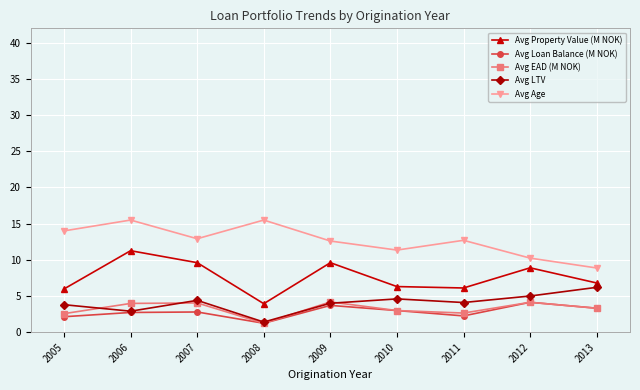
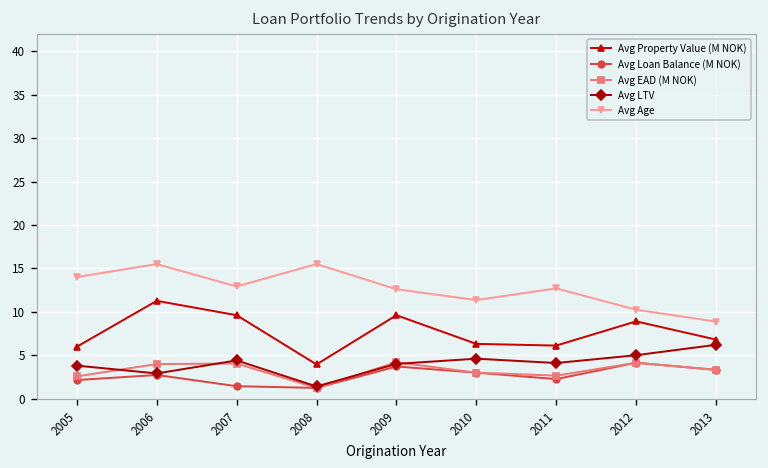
  {
    "Avg Loan Balance (M NOK)": {
      "2005": 2,
-     "2007": 3,
+     "2007": 1,
      "2011": 2
    }
  }
